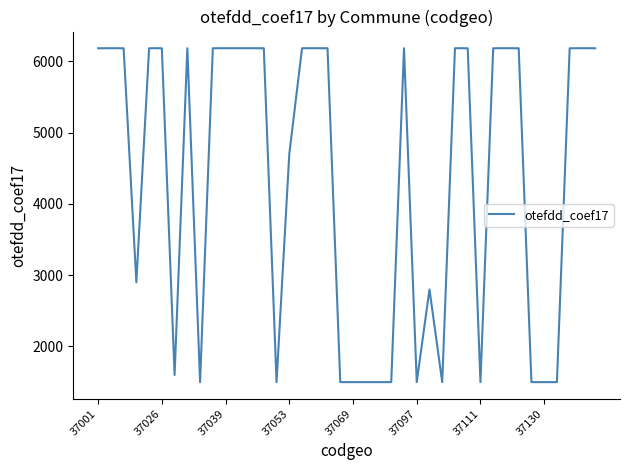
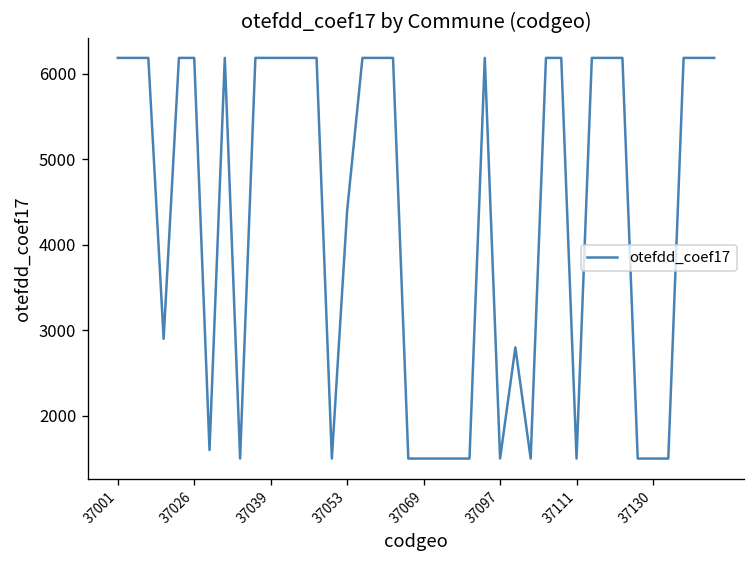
  {
    "37001": 6200,
    "37026": 6200,
    "37039": 6200,
-   "37053": 4700,
+   "37053": 4400,
    "37069": 1500,
    "37097": 1500,
    "37111": 1500,
    "37130": 1500
  }
